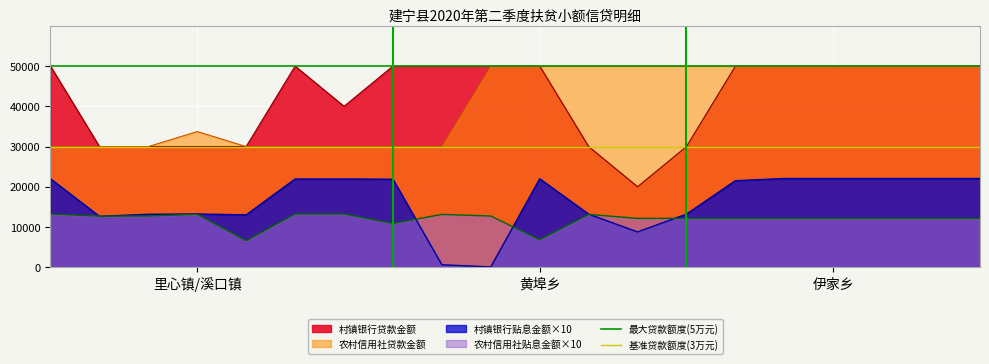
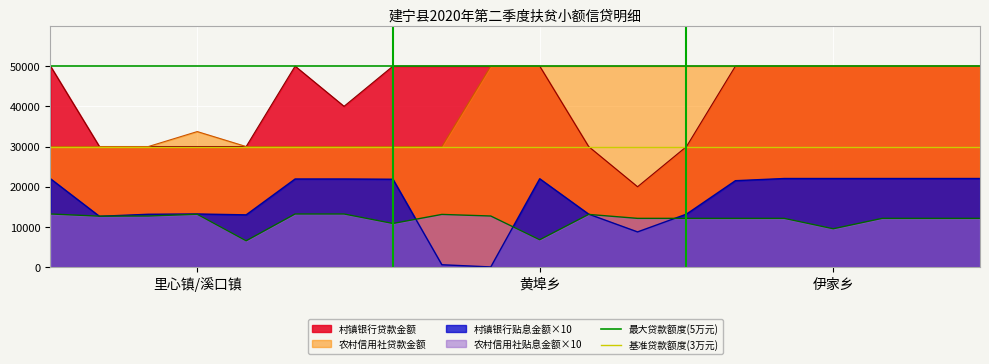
  {
    "村镇银行贷款金额": {
      "里心镇/溪口镇": 30000
    },
    "农村信用社贷款金额": {
      "里心镇/溪口镇": 34000
    },
    "村镇银行贴息金额×10": {
      "黄埠乡": 22000,
      "伊家乡": 22000
    },
    "农村信用社贴息金额×10": {
      "黄埠乡": 7000,
-     "伊家乡": 12000
+     "伊家乡": 10000
    }
  }
